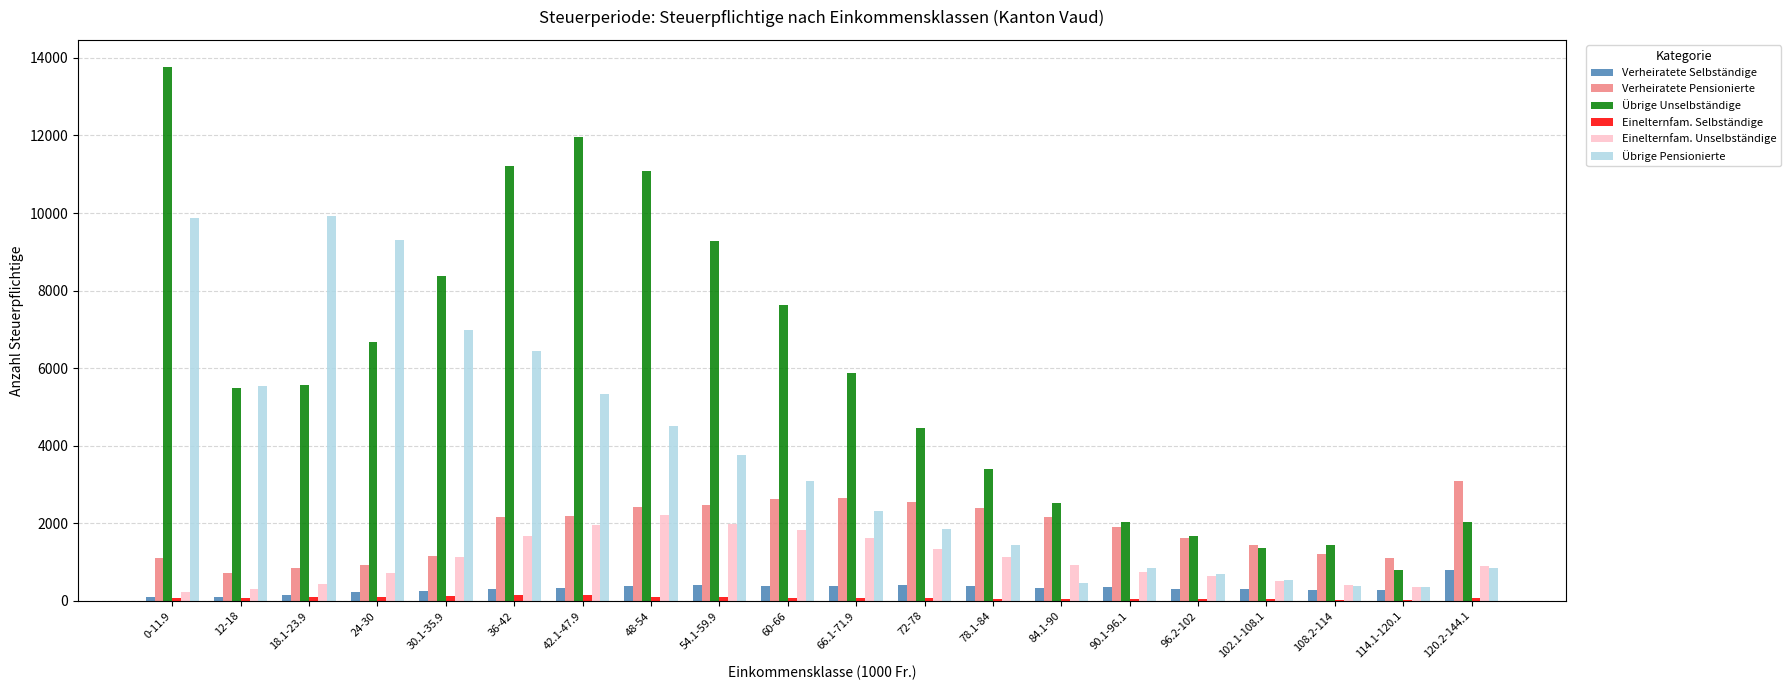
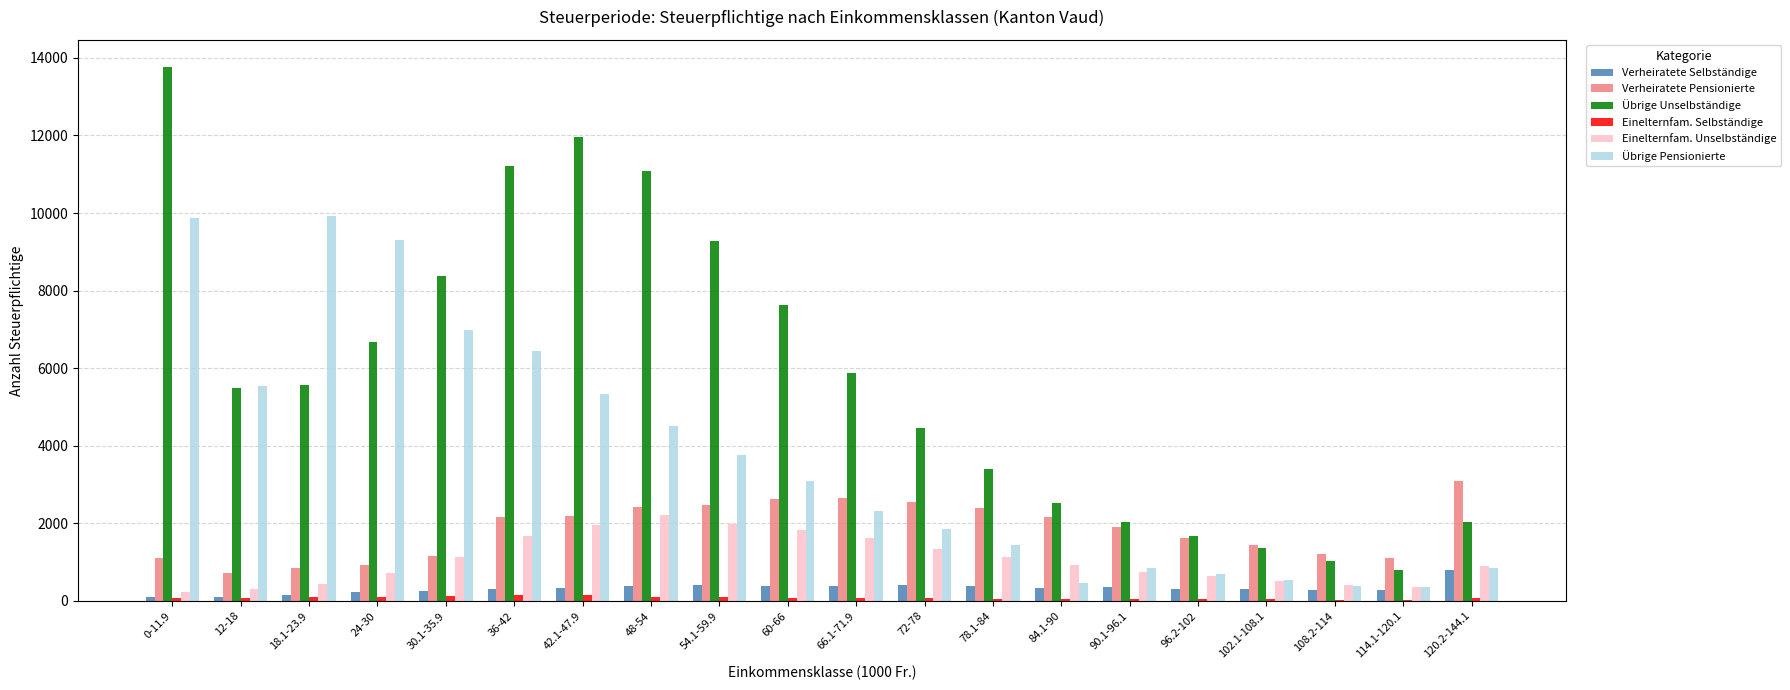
  {
    "Verheiratete Selbständige": {
      "0-11.9": 100,
      "12-18": 100,
      "18.1-23.9": 200,
      "24-30": 200,
      "30.1-35.9": 200,
      "36-42": 300,
      "42.1-47.9": 300,
      "48-54": 400,
      "54.1-59.9": 400,
      "60-66": 400,
      "66.1-71.9": 400,
      "72-78": 400,
      "78.1-84": 400,
      "84.1-90": 300,
      "90.1-96.1": 400,
      "96.2-102": 300,
      "102.1-108.1": 300,
      "108.2-114": 300,
      "114.1-120.1": 300,
      "120.2-144.1": 800
    },
    "Verheiratete Pensionierte": {
      "0-11.9": 1100,
      "12-18": 700,
      "18.1-23.9": 800,
      "24-30": 900,
      "30.1-35.9": 1200,
      "36-42": 2200,
      "42.1-47.9": 2200,
      "48-54": 2400,
      "54.1-59.9": 2500,
      "60-66": 2600,
      "66.1-71.9": 2600,
      "72-78": 2500,
      "78.1-84": 2400,
      "84.1-90": 2200,
      "90.1-96.1": 1900,
      "96.2-102": 1600,
      "102.1-108.1": 1500,
      "108.2-114": 1200,
      "114.1-120.1": 1100,
      "120.2-144.1": 3100
    },
    "Übrige Unselbständige": {
      "0-11.9": 13800,
      "12-18": 5500,
      "18.1-23.9": 5600,
      "24-30": 6700,
      "30.1-35.9": 8400,
      "36-42": 11200,
      "42.1-47.9": 12000,
      "48-54": 11100,
      "54.1-59.9": 9300,
      "60-66": 7600,
      "66.1-71.9": 5900,
      "72-78": 4400,
      "78.1-84": 3400,
      "84.1-90": 2500,
      "90.1-96.1": 2000,
      "96.2-102": 1700,
      "102.1-108.1": 1400,
-     "108.2-114": 1400,
+     "108.2-114": 1000,
      "114.1-120.1": 800,
      "120.2-144.1": 2000
    },
    "Einelternfam. Selbständige": {
      "0-11.9": 100,
      "12-18": 100,
      "18.1-23.9": 100,
      "24-30": 100,
      "30.1-35.9": 100,
      "36-42": 200,
      "42.1-47.9": 100,
      "48-54": 100,
      "54.1-59.9": 100,
      "60-66": 100,
      "66.1-71.9": 100,
      "72-78": 100,
      "120.2-144.1": 100
    },
    "Einelternfam. Unselbständige": {
      "0-11.9": 200,
      "12-18": 300,
      "18.1-23.9": 400,
      "24-30": 700,
      "30.1-35.9": 1100,
      "36-42": 1700,
      "42.1-47.9": 2000,
      "48-54": 2200,
      "54.1-59.9": 2000,
      "60-66": 1800,
      "66.1-71.9": 1600,
      "72-78": 1300,
      "78.1-84": 1100,
      "84.1-90": 900,
      "90.1-96.1": 700,
      "96.2-102": 600,
      "102.1-108.1": 500,
      "108.2-114": 400,
      "114.1-120.1": 400,
      "120.2-144.1": 900
    },
    "Übrige Pensionierte": {
      "0-11.9": 9900,
      "12-18": 5500,
      "18.1-23.9": 9900,
      "24-30": 9300,
      "30.1-35.9": 7000,
      "36-42": 6400,
      "42.1-47.9": 5300,
      "48-54": 4500,
      "54.1-59.9": 3800,
      "60-66": 3100,
      "66.1-71.9": 2300,
      "72-78": 1900,
      "78.1-84": 1400,
      "84.1-90": 500,
      "90.1-96.1": 900,
      "96.2-102": 700,
      "102.1-108.1": 500,
      "108.2-114": 400,
      "114.1-120.1": 400,
      "120.2-144.1": 800
    }
  }
